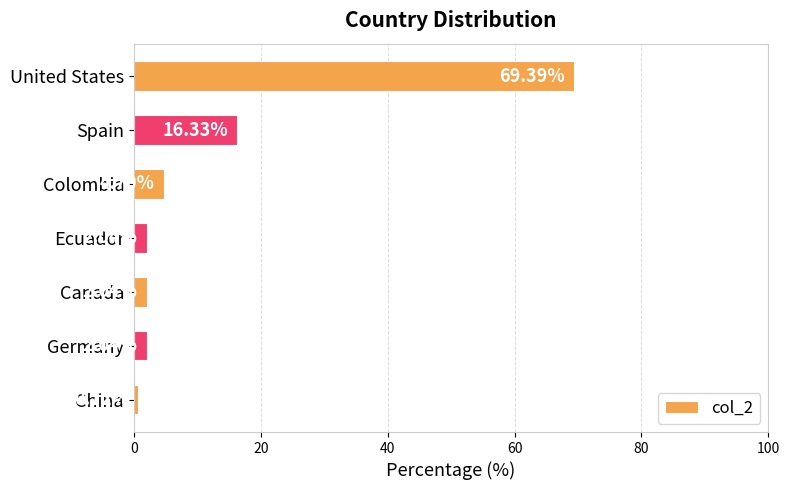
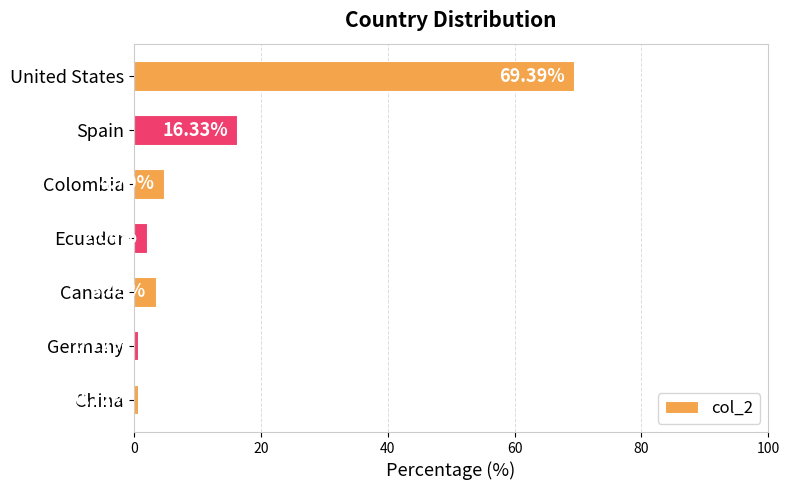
  {
    "Colombia": 5,
    "Ecuador": 2,
-   "Canada": 2,
-   "Germany": 2,
+   "Canada": 3,
+   "Germany": 1,
    "China": 1
  }
